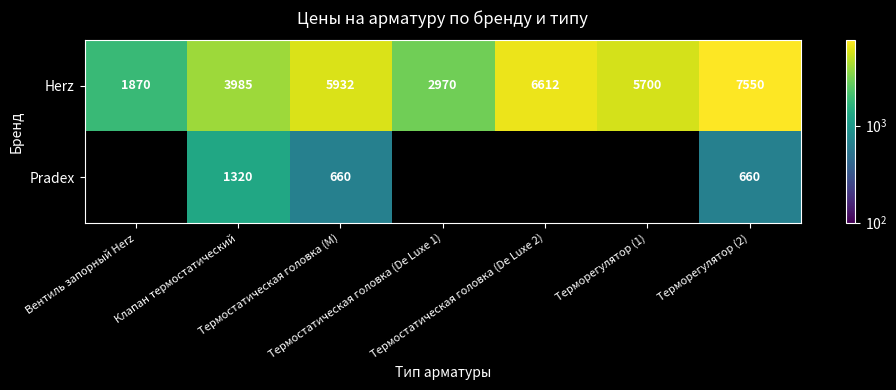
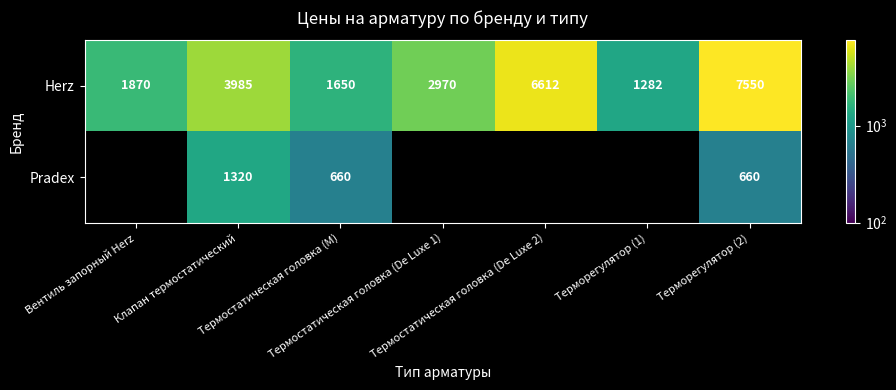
  {
    "Herz": {
      "Вентиль запорный Herz": 1870,
      "Клапан термостатический": 3985,
-     "Термостатическая головка (М)": 5932,
+     "Термостатическая головка (М)": 1650,
      "Термостатическая головка (De Luxe 1)": 2970,
      "Термостатическая головка (De Luxe 2)": 6612,
-     "Терморегулятор (1)": 5700,
+     "Терморегулятор (1)": 1282,
      "Терморегулятор (2)": 7550
    },
    "Pradex": {
      "Клапан термостатический": 1320,
      "Термостатическая головка (М)": 660,
      "Терморегулятор (2)": 660
    }
  }
